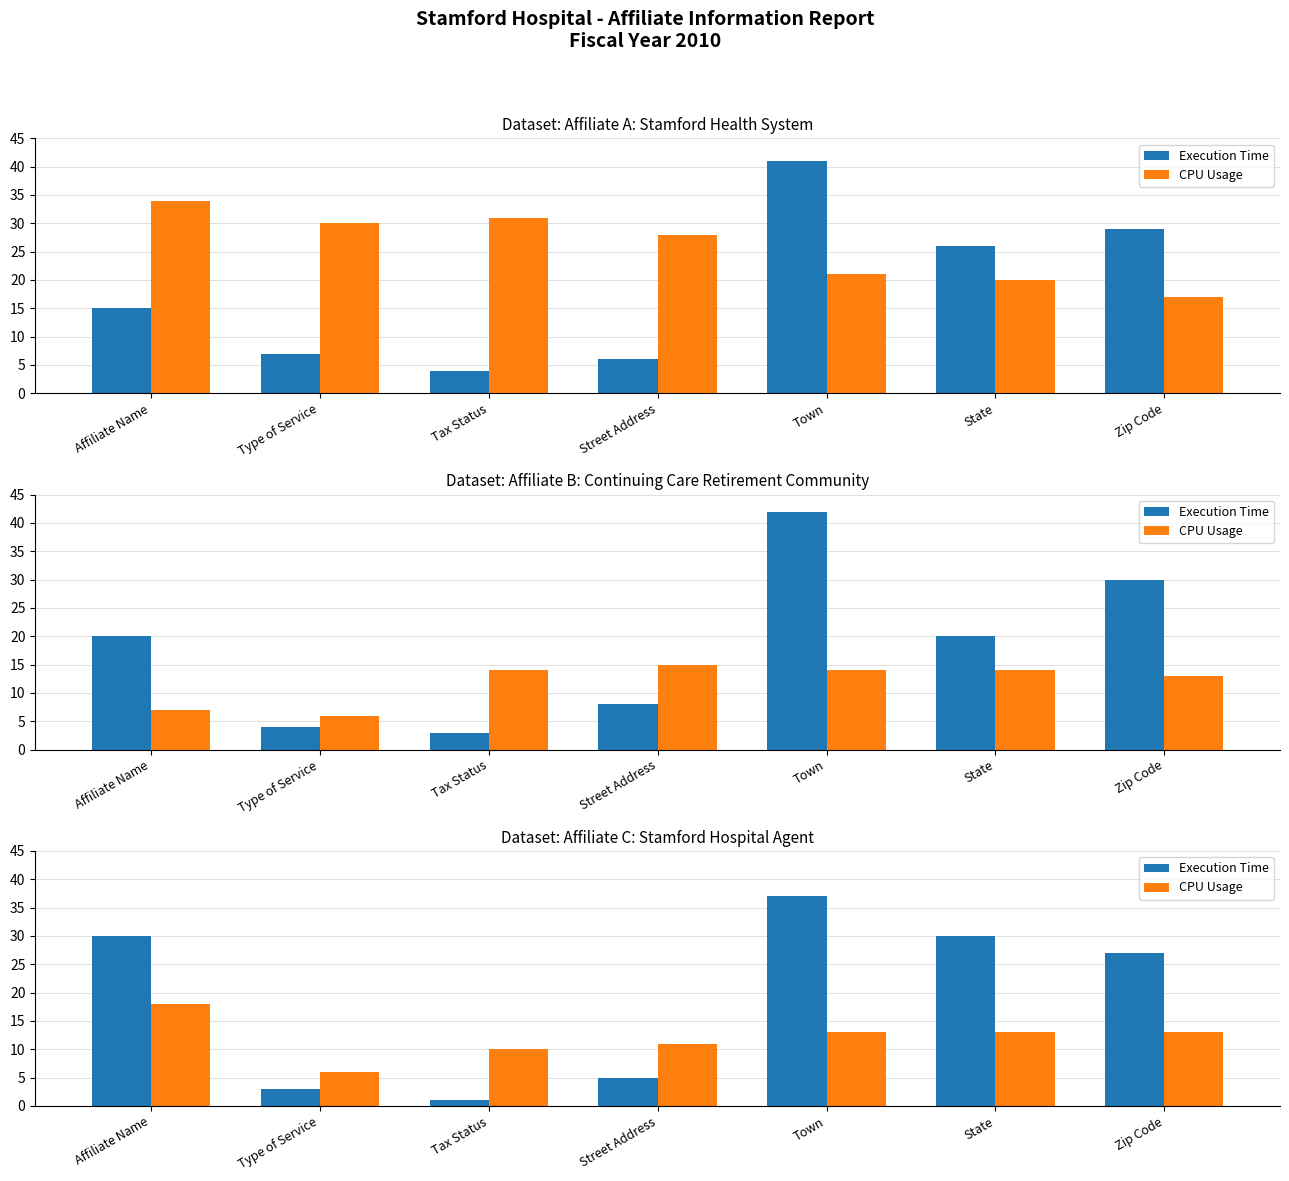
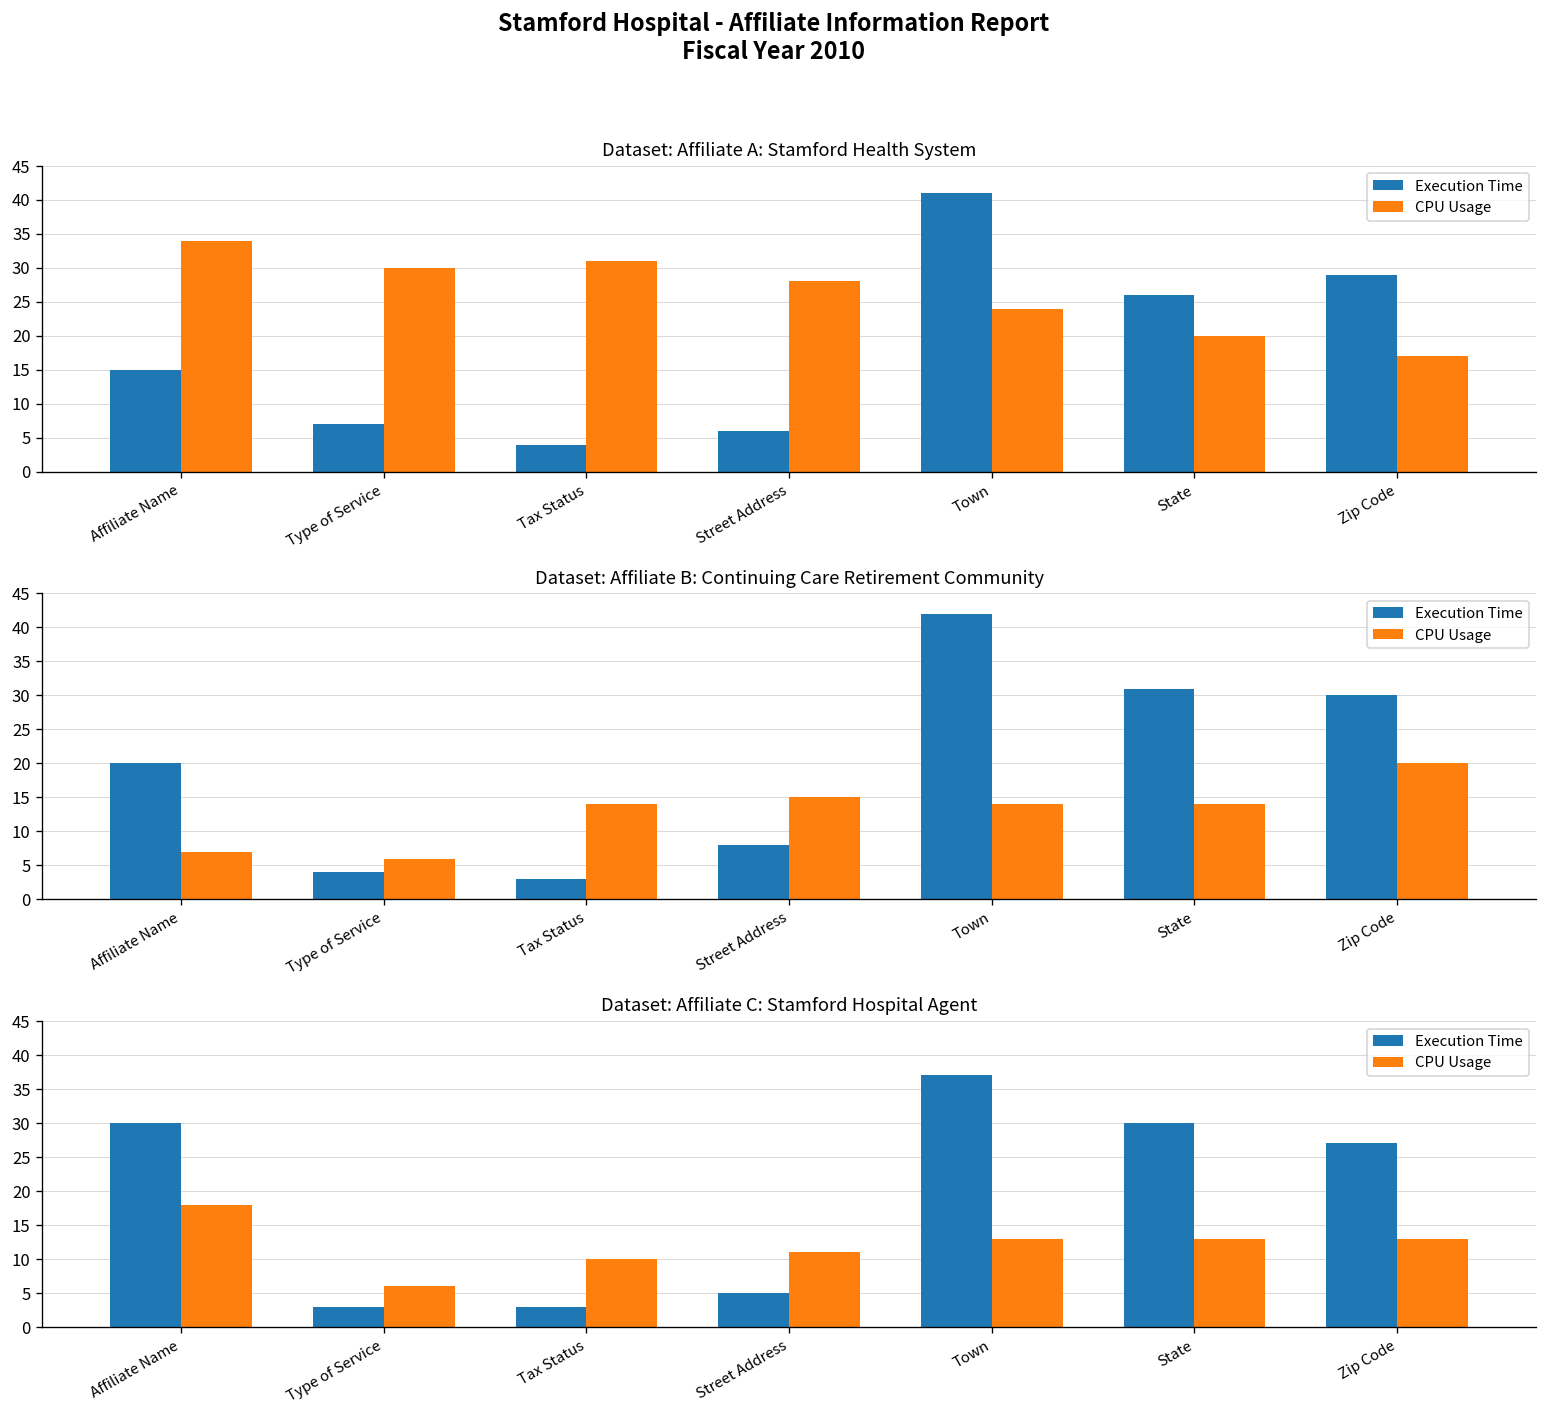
  {
    "Dataset: Affiliate A: Stamford Health System": {
      "Execution Time": {
        "Affiliate Name": 15,
        "Type of Service": 7,
        "Tax Status": 4,
        "Street Address": 6,
        "Town": 41,
        "State": 26,
        "Zip Code": 29
      },
      "CPU Usage": {
        "Affiliate Name": 34,
        "Type of Service": 30,
        "Tax Status": 31,
        "Street Address": 28,
-       "Town": 21,
+       "Town": 24,
        "State": 20,
        "Zip Code": 17
      }
    },
    "Dataset: Affiliate B: Continuing Care Retirement Community": {
      "Execution Time": {
        "Affiliate Name": 20,
        "Type of Service": 4,
        "Tax Status": 3,
        "Street Address": 8,
        "Town": 42,
-       "State": 20,
+       "State": 31,
        "Zip Code": 30
      },
      "CPU Usage": {
        "Affiliate Name": 7,
        "Type of Service": 6,
        "Tax Status": 14,
        "Street Address": 15,
        "Town": 14,
        "State": 14,
-       "Zip Code": 13
+       "Zip Code": 20
      }
    },
    "Dataset: Affiliate C: Stamford Hospital Agent": {
      "Execution Time": {
        "Affiliate Name": 30,
        "Type of Service": 3,
-       "Tax Status": 1,
+       "Tax Status": 3,
        "Street Address": 5,
        "Town": 37,
        "State": 30,
        "Zip Code": 27
      },
      "CPU Usage": {
        "Affiliate Name": 18,
        "Type of Service": 6,
        "Tax Status": 10,
        "Street Address": 11,
        "Town": 13,
        "State": 13,
        "Zip Code": 13
      }
    }
  }
